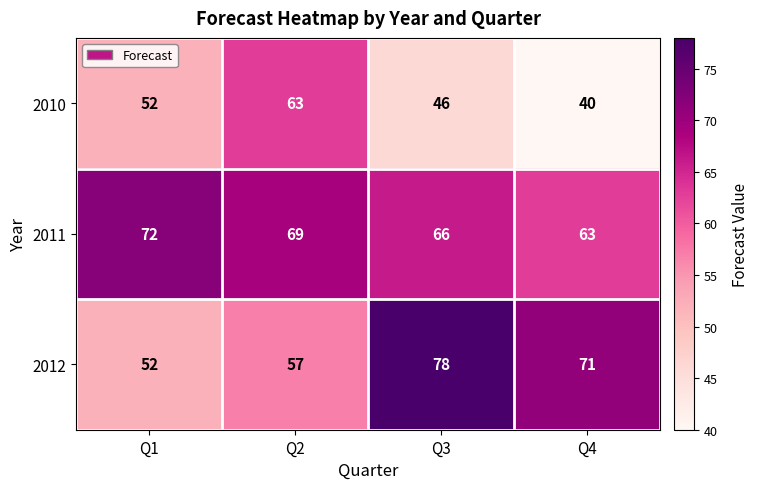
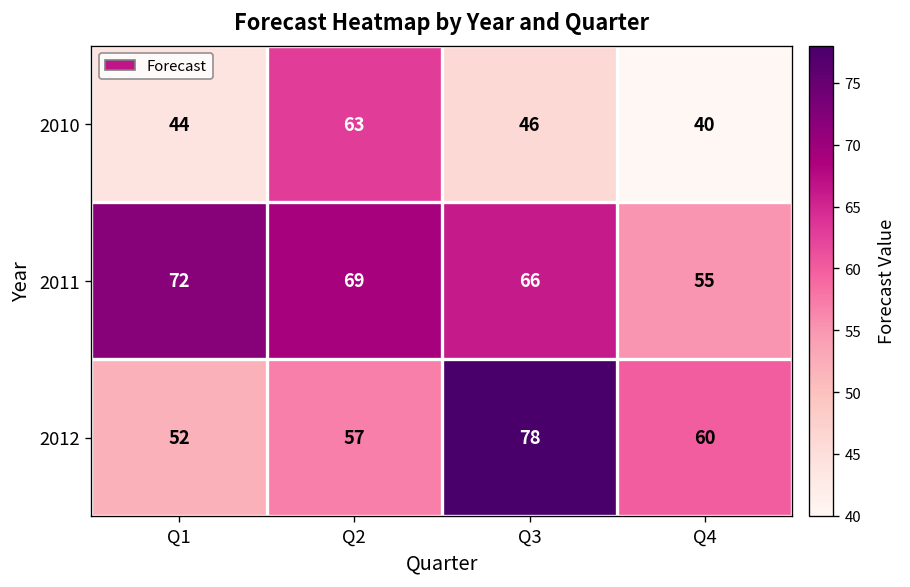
  {
    "2010": {
-     "Q1": 52,
+     "Q1": 44,
      "Q2": 63,
      "Q3": 46,
      "Q4": 40
    },
    "2011": {
      "Q1": 72,
      "Q2": 69,
      "Q3": 66,
-     "Q4": 63
+     "Q4": 55
    },
    "2012": {
      "Q1": 52,
      "Q2": 57,
      "Q3": 78,
-     "Q4": 71
+     "Q4": 60
    }
  }
